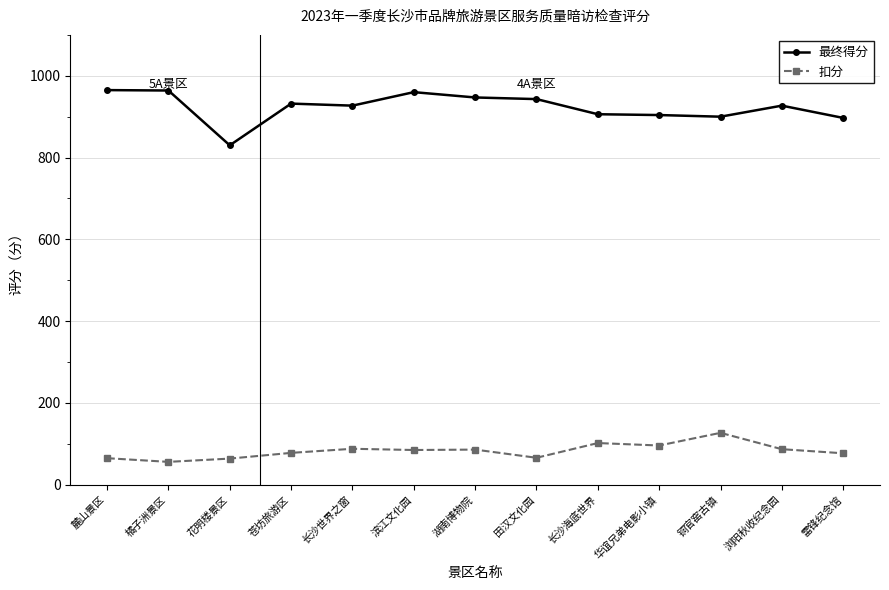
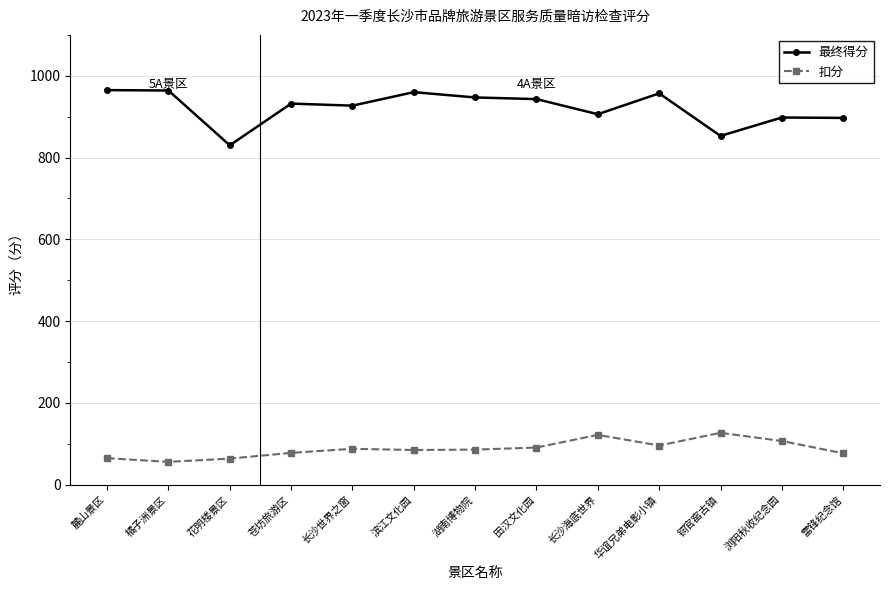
  {
    "最终得分": {
      "麓山景区": 970,
      "花明楼景区": 830,
      "苍坊旅游区": 930,
      "长沙世界之窗": 930,
      "滨江文化园": 960,
      "湖南博物院": 950,
      "长沙海底世界": 910,
-     "华谊兄弟电影小镇": 900,
-     "铜官窑古镇": 900,
-     "浏阳秋收纪念园": 930,
+     "华谊兄弟电影小镇": 960,
+     "铜官窑古镇": 850,
+     "浏阳秋收纪念园": 900,
      "雷锋纪念馆": 900
    },
    "扣分": {
      "麓山景区": 70,
      "橘子洲景区": 60,
      "花明楼景区": 60,
      "苍坊旅游区": 80,
      "长沙世界之窗": 90,
      "滨江文化园": 90,
      "湖南博物院": 90,
-     "田汉文化园": 70,
-     "长沙海底世界": 100,
+     "田汉文化园": 90,
+     "长沙海底世界": 120,
      "华谊兄弟电影小镇": 100,
      "铜官窑古镇": 130,
-     "浏阳秋收纪念园": 90,
+     "浏阳秋收纪念园": 110,
      "雷锋纪念馆": 80
    }
  }
